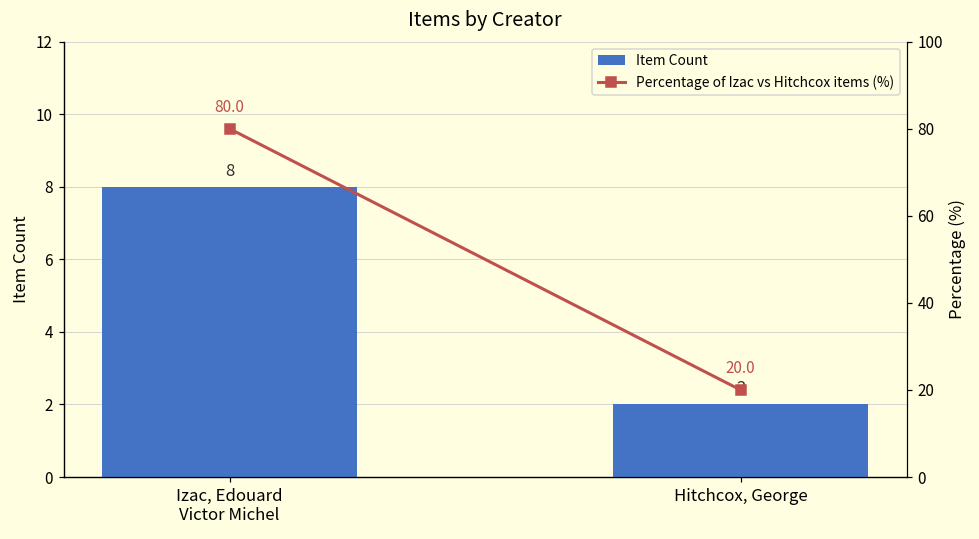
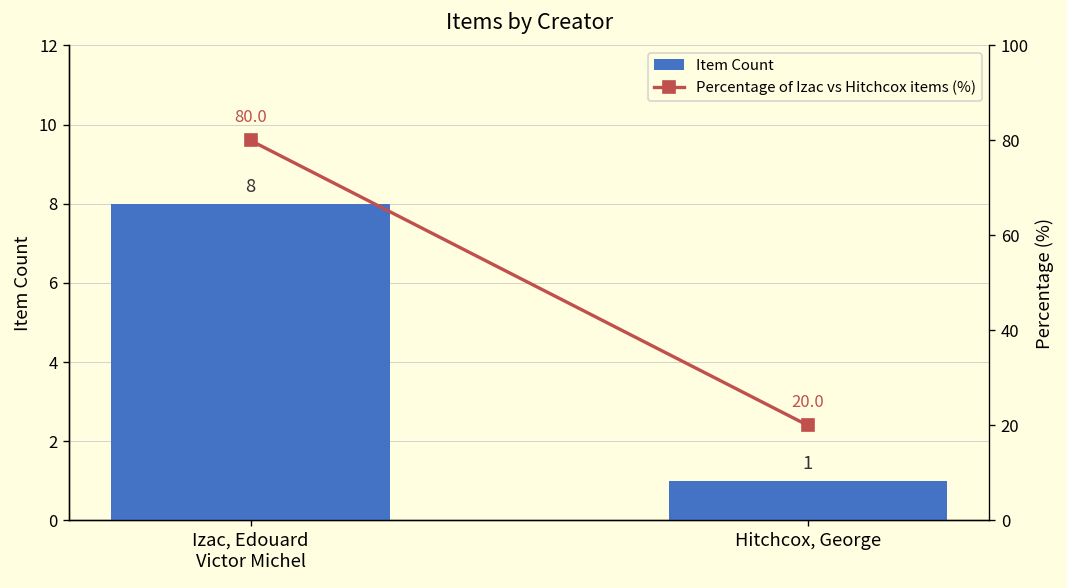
  {
    "Item Count": {
      "Izac, Edouard Victor Michel": 8,
-     "Hitchcox, George": 2
+     "Hitchcox, George": 1
    },
    "Percentage of Izac vs Hitchcox items (%)": {
      "Izac, Edouard Victor Michel": 80.0,
      "Hitchcox, George": 20.0
    }
  }
